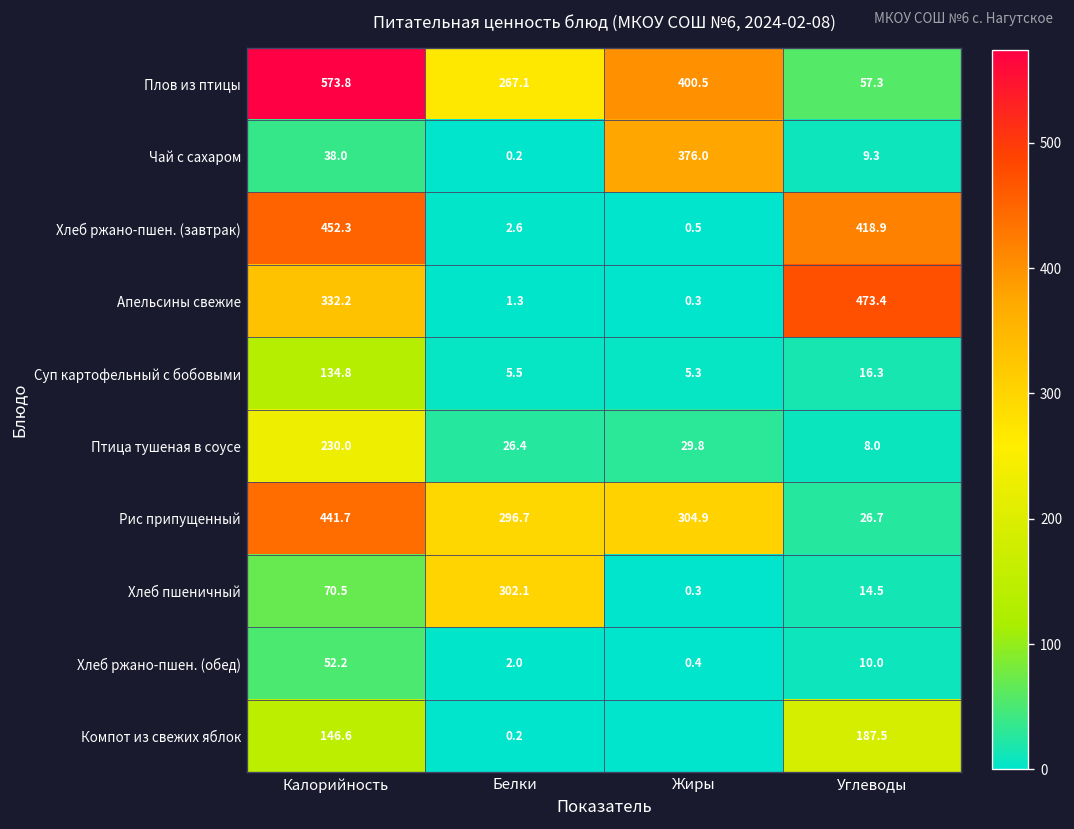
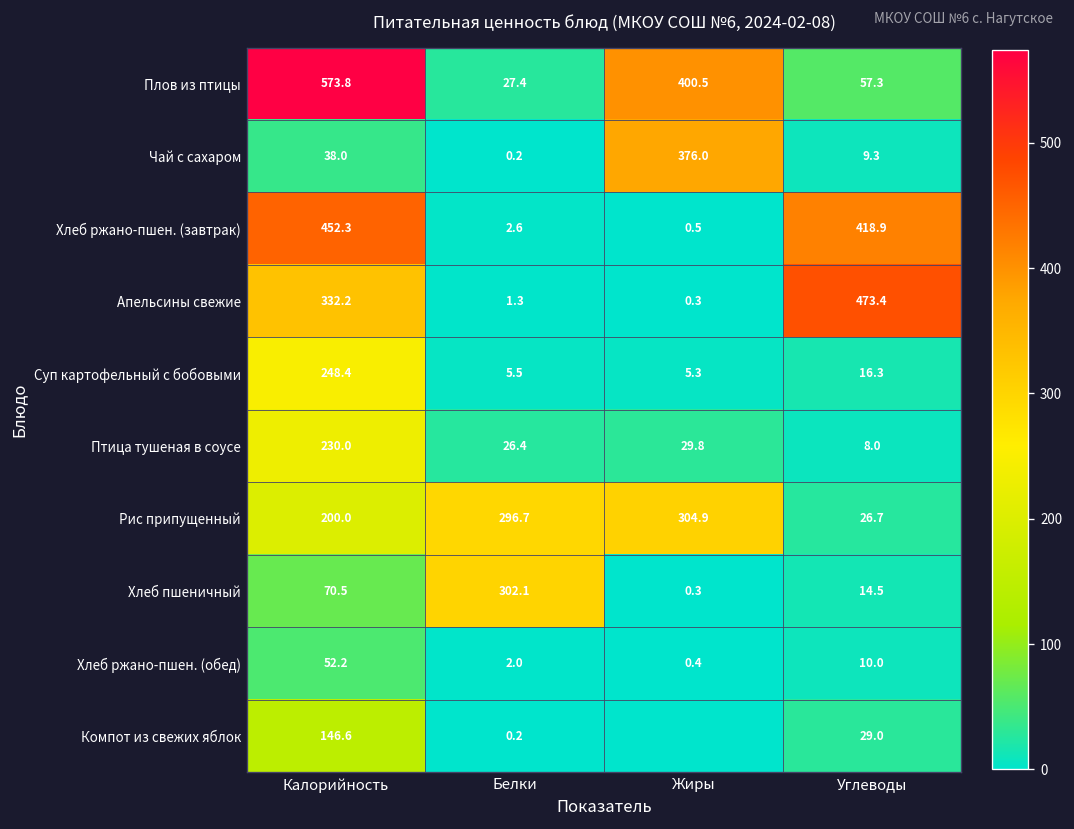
  {
    "Плов из птицы": {
      "Калорийность": 573.8,
-     "Белки": 267.1,
+     "Белки": 27.4,
      "Жиры": 400.5,
      "Углеводы": 57.3
    },
    "Чай с сахаром": {
      "Калорийность": 38.0,
      "Белки": 0.2,
      "Жиры": 376.0,
      "Углеводы": 9.3
    },
    "Хлеб ржано-пшен. (завтрак)": {
      "Калорийность": 452.3,
      "Белки": 2.6,
      "Жиры": 0.5,
      "Углеводы": 418.9
    },
    "Апельсины свежие": {
      "Калорийность": 332.2,
      "Белки": 1.3,
      "Жиры": 0.3,
      "Углеводы": 473.4
    },
    "Суп картофельный с бобовыми": {
-     "Калорийность": 134.8,
+     "Калорийность": 248.4,
      "Белки": 5.5,
      "Жиры": 5.3,
      "Углеводы": 16.3
    },
    "Птица тушеная в соусе": {
      "Калорийность": 230.0,
      "Белки": 26.4,
      "Жиры": 29.8,
      "Углеводы": 8.0
    },
    "Рис припущенный": {
-     "Калорийность": 441.7,
+     "Калорийность": 200.0,
      "Белки": 296.7,
      "Жиры": 304.9,
      "Углеводы": 26.7
    },
    "Хлеб пшеничный": {
      "Калорийность": 70.5,
      "Белки": 302.1,
      "Жиры": 0.3,
      "Углеводы": 14.5
    },
    "Хлеб ржано-пшен. (обед)": {
      "Калорийность": 52.2,
      "Белки": 2.0,
      "Жиры": 0.4,
      "Углеводы": 10.0
    },
    "Компот из свежих яблок": {
      "Калорийность": 146.6,
      "Белки": 0.2,
-     "Углеводы": 187.5
+     "Углеводы": 29.0
    }
  }
